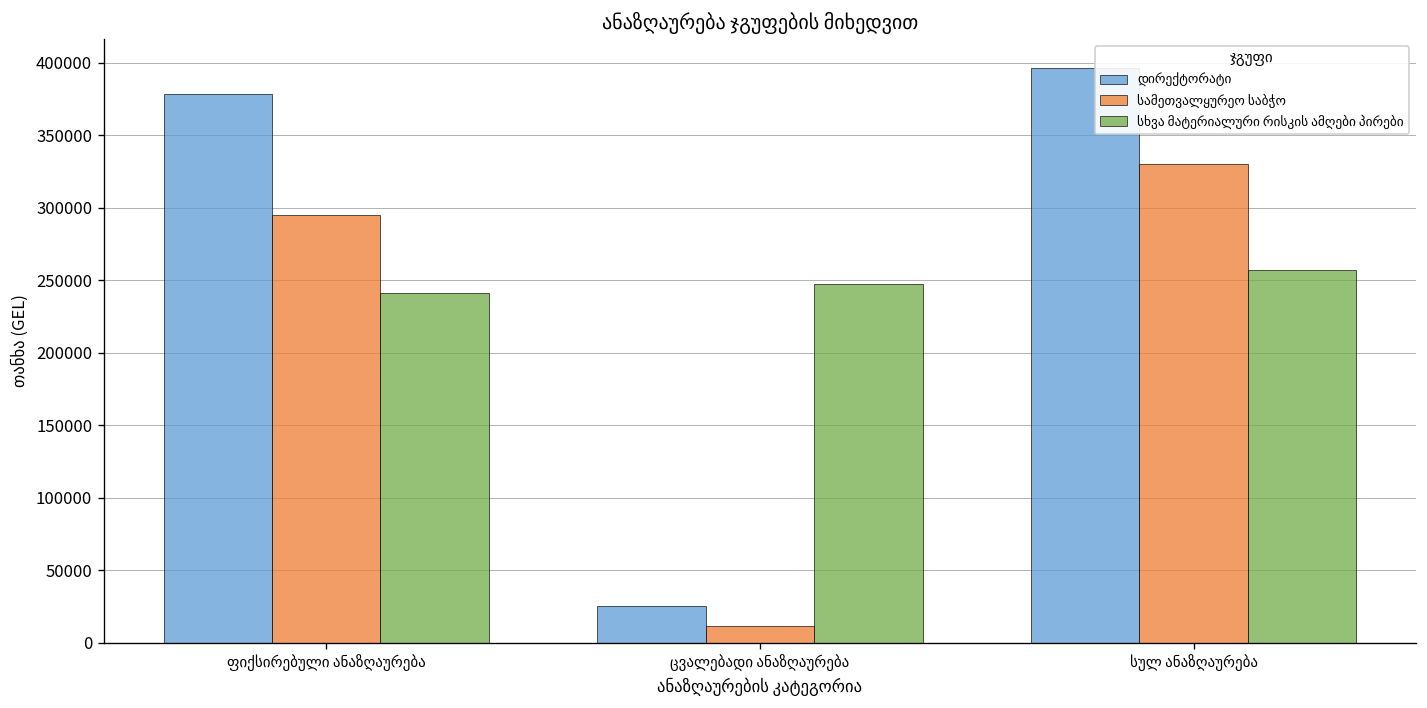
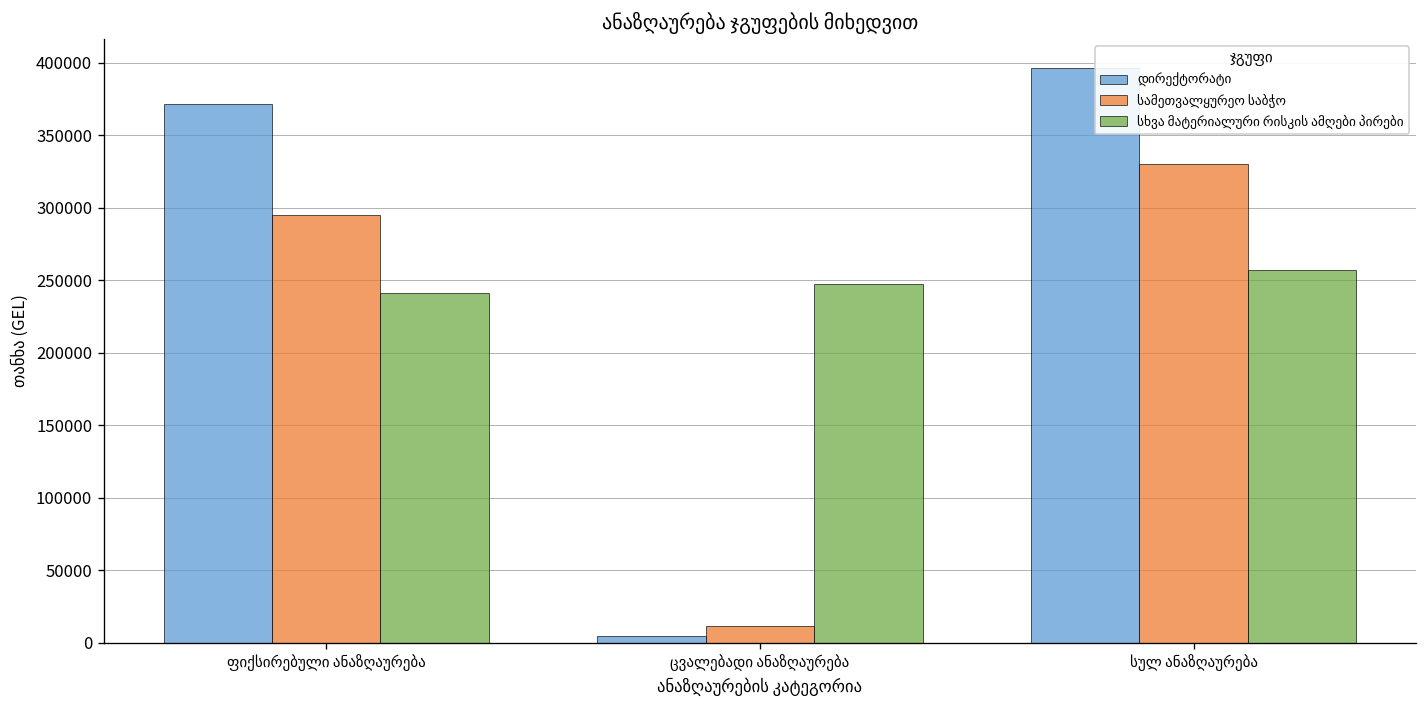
  {
    "დირექტორატი": {
-     "ფიქსირებული ანაზღაურება": 379000,
-     "ცვალებადი ანაზღაურება": 25000,
+     "ფიქსირებული ანაზღაურება": 372000,
+     "ცვალებადი ანაზღაურება": 4000,
      "სულ ანაზღაურება": 397000
    },
    "სამეთვალყურეო საბჭო": {
      "ფიქსირებული ანაზღაურება": 295000,
      "ცვალებადი ანაზღაურება": 12000,
      "სულ ანაზღაურება": 330000
    },
    "სხვა მატერიალური რისკის ამღები პირები": {
      "ფიქსირებული ანაზღაურება": 241000,
      "ცვალებადი ანაზღაურება": 248000,
      "სულ ანაზღაურება": 257000
    }
  }
